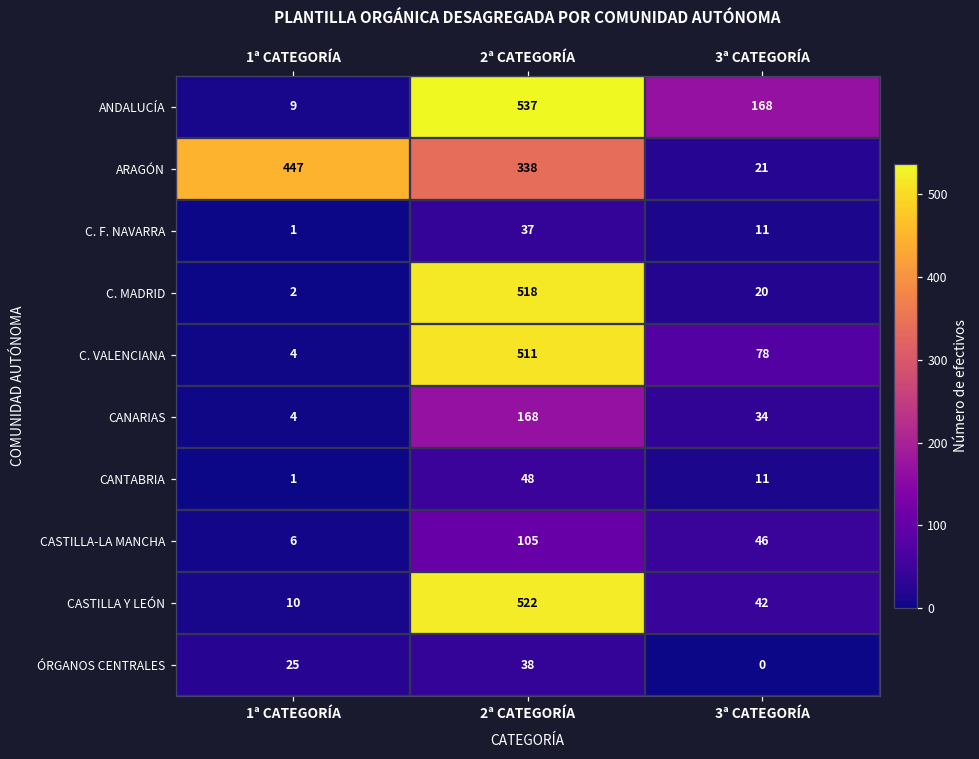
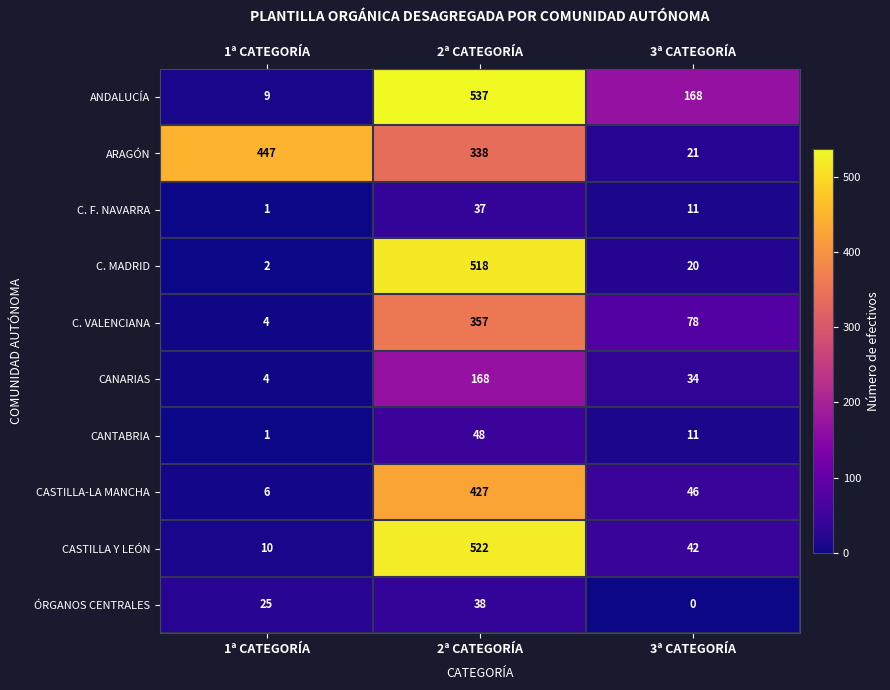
  {
    "ANDALUCÍA": {
      "1ª CATEGORÍA": 9,
      "2ª CATEGORÍA": 537,
      "3ª CATEGORÍA": 168
    },
    "ARAGÓN": {
      "1ª CATEGORÍA": 447,
      "2ª CATEGORÍA": 338,
      "3ª CATEGORÍA": 21
    },
    "C. F. NAVARRA": {
      "1ª CATEGORÍA": 1,
      "2ª CATEGORÍA": 37,
      "3ª CATEGORÍA": 11
    },
    "C. MADRID": {
      "1ª CATEGORÍA": 2,
      "2ª CATEGORÍA": 518,
      "3ª CATEGORÍA": 20
    },
    "C. VALENCIANA": {
      "1ª CATEGORÍA": 4,
-     "2ª CATEGORÍA": 511,
+     "2ª CATEGORÍA": 357,
      "3ª CATEGORÍA": 78
    },
    "CANARIAS": {
      "1ª CATEGORÍA": 4,
      "2ª CATEGORÍA": 168,
      "3ª CATEGORÍA": 34
    },
    "CANTABRIA": {
      "1ª CATEGORÍA": 1,
      "2ª CATEGORÍA": 48,
      "3ª CATEGORÍA": 11
    },
    "CASTILLA-LA MANCHA": {
      "1ª CATEGORÍA": 6,
-     "2ª CATEGORÍA": 105,
+     "2ª CATEGORÍA": 427,
      "3ª CATEGORÍA": 46
    },
    "CASTILLA Y LEÓN": {
      "1ª CATEGORÍA": 10,
      "2ª CATEGORÍA": 522,
      "3ª CATEGORÍA": 42
    },
    "ÓRGANOS CENTRALES": {
      "1ª CATEGORÍA": 25,
      "2ª CATEGORÍA": 38,
      "3ª CATEGORÍA": 0
    }
  }
